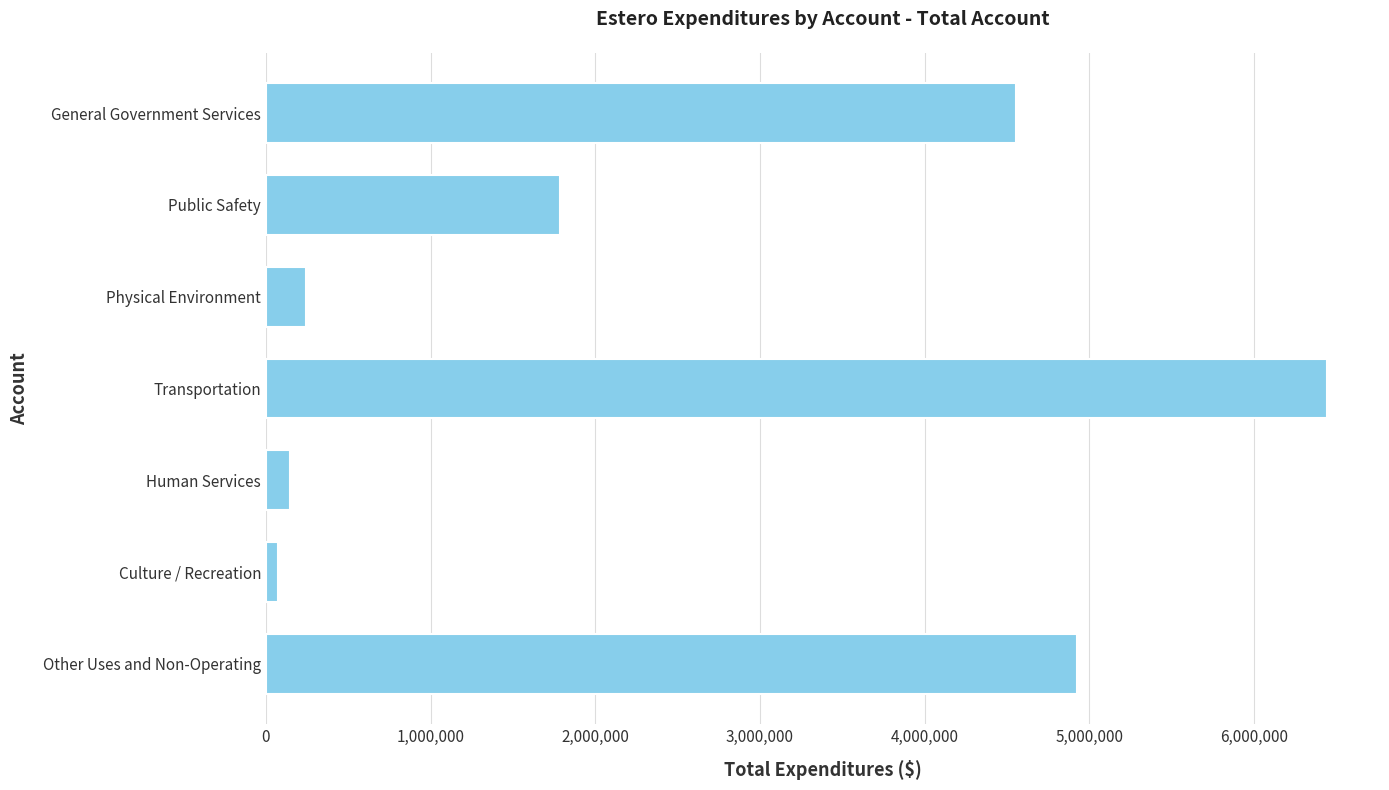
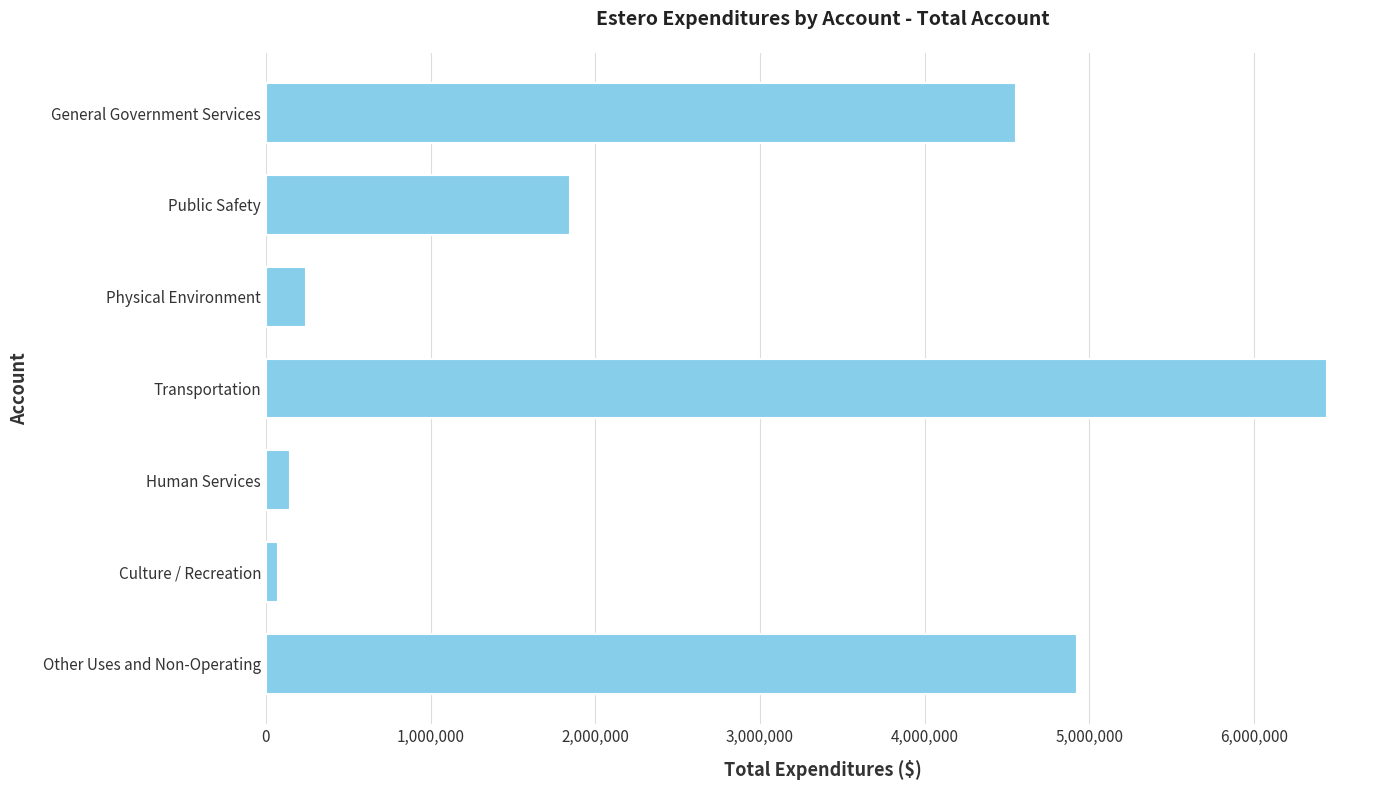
  {
    "General Government Services": "4,550,000",
-   "Public Safety": "1,790,000",
+   "Public Safety": "1,840,000",
    "Physical Environment": "240,000",
    "Transportation": "6,440,000",
    "Human Services": "140,000",
    "Culture / Recreation": "70,000",
    "Other Uses and Non-Operating": "4,930,000"
  }
